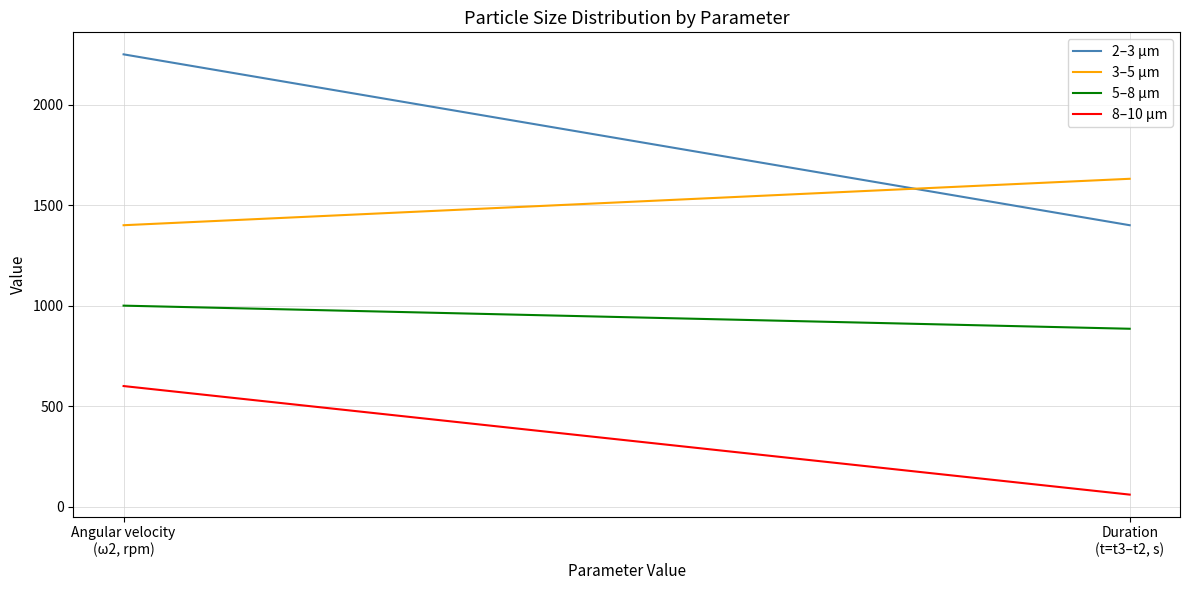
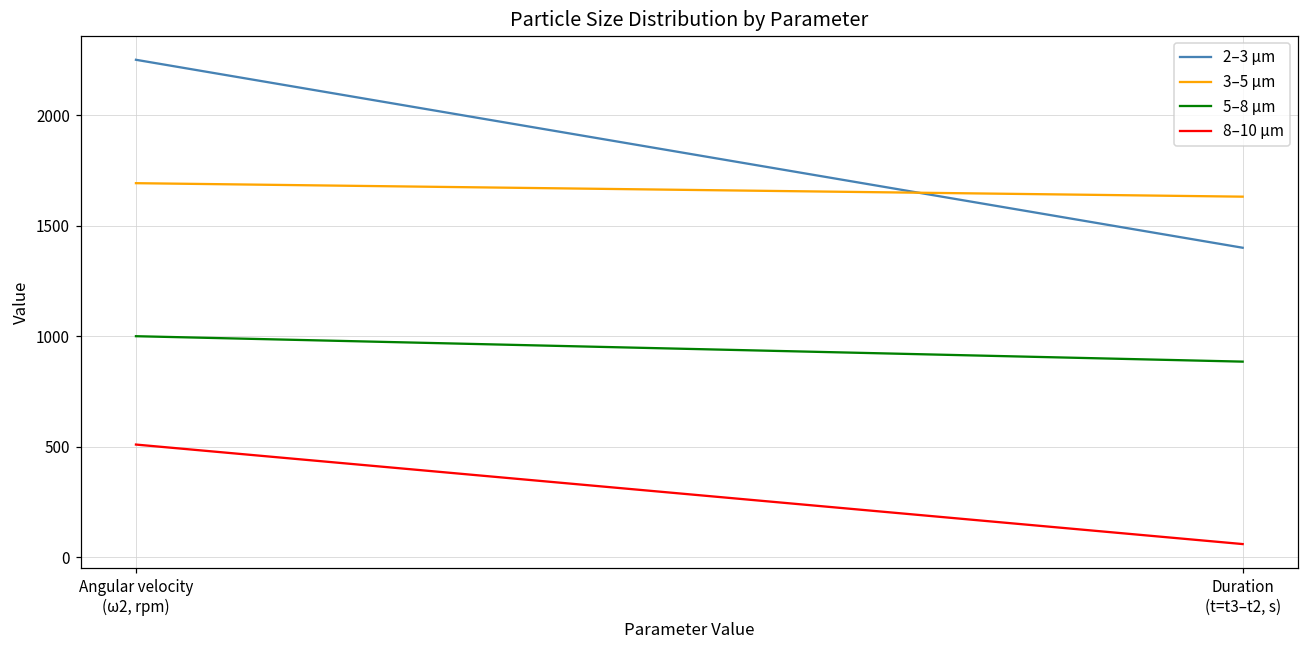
  {
    "2–3 µm": {
      "Angular velocity (ω2, rpm)": 2250,
      "Duration (t=t3–t2, s)": 1400
    },
    "3–5 µm": {
-     "Angular velocity (ω2, rpm)": 1400,
+     "Angular velocity (ω2, rpm)": 1690,
      "Duration (t=t3–t2, s)": 1630
    },
    "5–8 µm": {
      "Angular velocity (ω2, rpm)": 1000,
      "Duration (t=t3–t2, s)": 890
    },
    "8–10 µm": {
-     "Angular velocity (ω2, rpm)": 600,
+     "Angular velocity (ω2, rpm)": 510,
      "Duration (t=t3–t2, s)": 60
    }
  }
